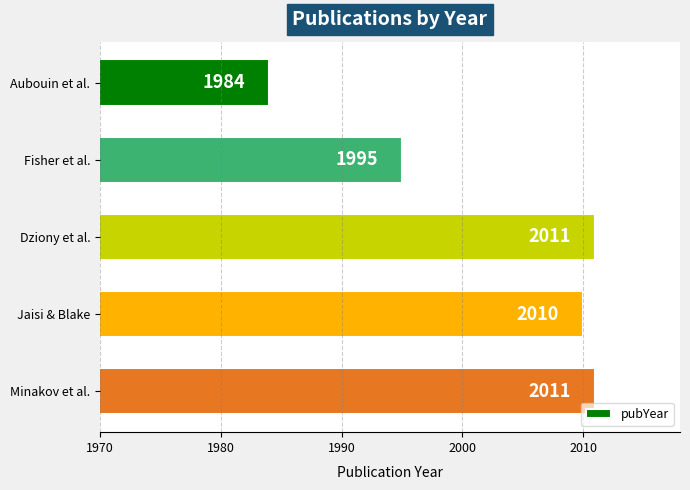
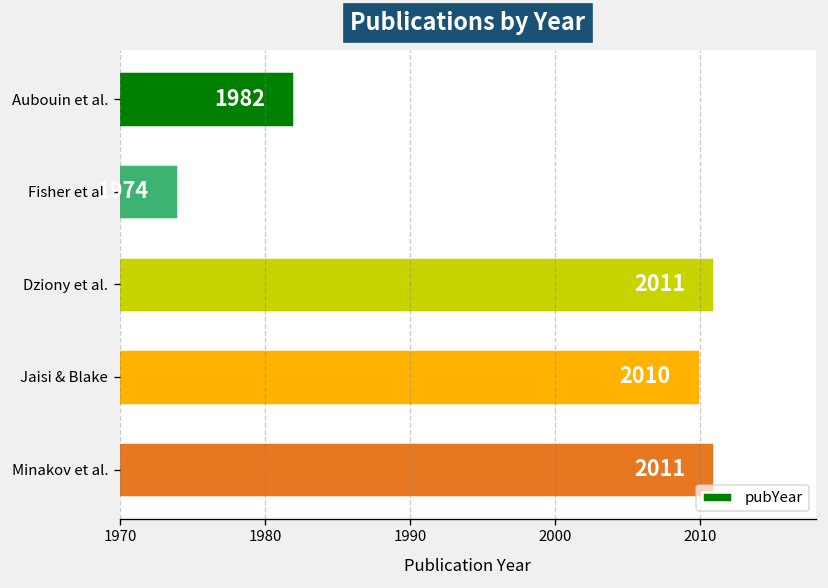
  {
-   "Aubouin et al.": 1984,
-   "Fisher et al.": 1995,
+   "Aubouin et al.": 1982,
+   "Fisher et al.": 1974,
    "Dziony et al.": 2011,
    "Jaisi & Blake": 2010,
    "Minakov et al.": 2011
  }
